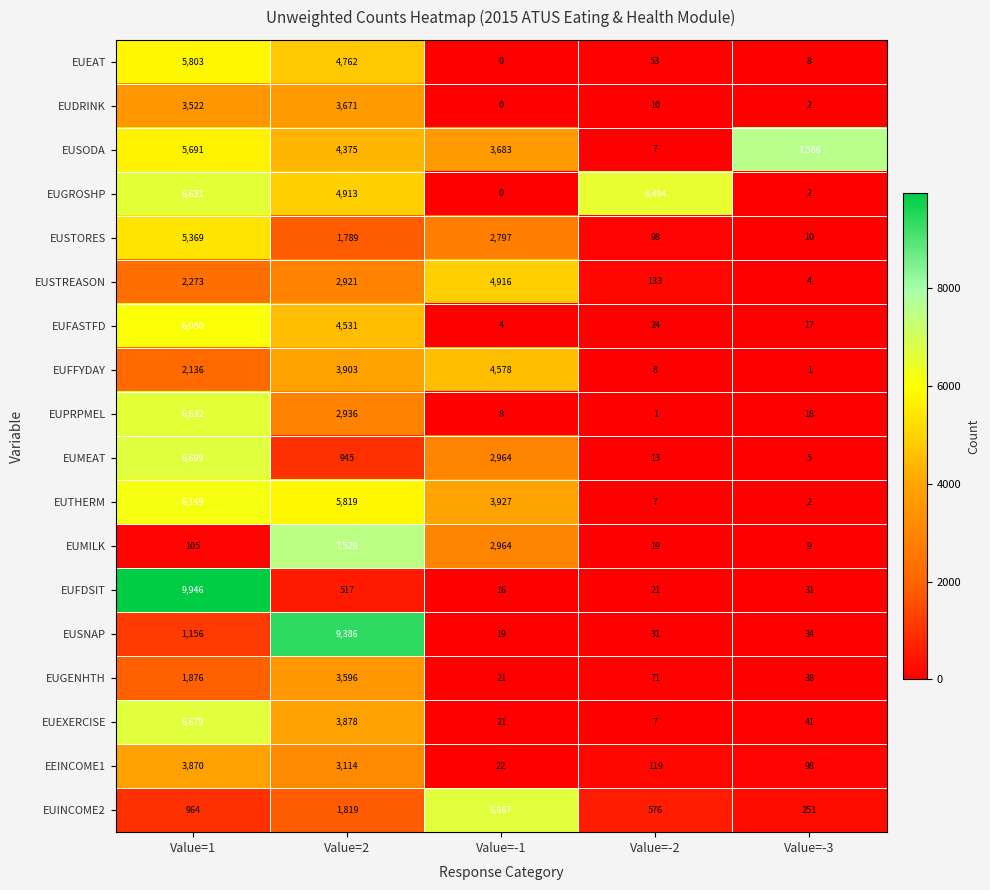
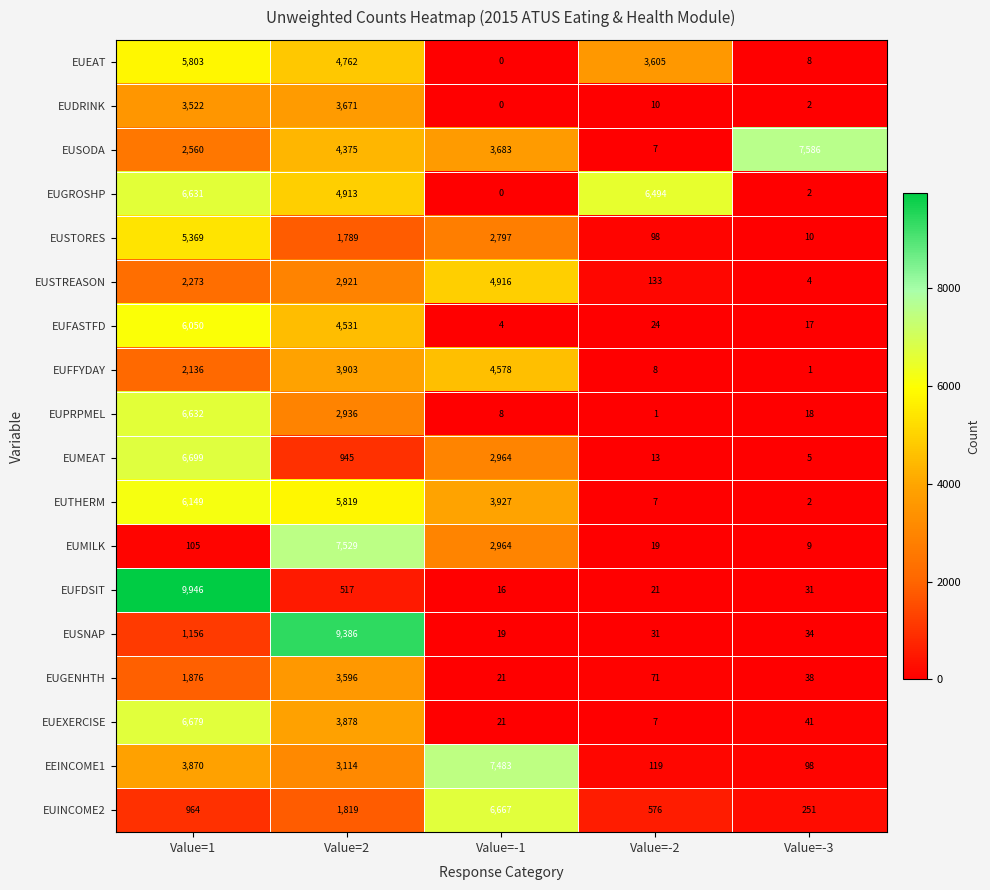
  {
    "EUEAT": {
      "Value=1": "5,803",
      "Value=2": "4,762",
      "Value=-1": "0",
-     "Value=-2": "53",
+     "Value=-2": "3,605",
      "Value=-3": "8"
    },
    "EUDRINK": {
      "Value=1": "3,522",
      "Value=2": "3,671",
      "Value=-1": "0",
      "Value=-2": "10",
      "Value=-3": "2"
    },
    "EUSODA": {
-     "Value=1": "5,691",
+     "Value=1": "2,560",
      "Value=2": "4,375",
      "Value=-1": "3,683",
      "Value=-2": "7",
      "Value=-3": "7,586"
    },
    "EUGROSHP": {
      "Value=1": "6,631",
      "Value=2": "4,913",
      "Value=-1": "0",
      "Value=-2": "6,494",
      "Value=-3": "2"
    },
    "EUSTORES": {
      "Value=1": "5,369",
      "Value=2": "1,789",
      "Value=-1": "2,797",
      "Value=-2": "98",
      "Value=-3": "10"
    },
    "EUSTREASON": {
      "Value=1": "2,273",
      "Value=2": "2,921",
      "Value=-1": "4,916",
      "Value=-2": "133",
      "Value=-3": "4"
    },
    "EUFASTFD": {
      "Value=1": "6,050",
      "Value=2": "4,531",
      "Value=-1": "4",
      "Value=-2": "24",
      "Value=-3": "17"
    },
    "EUFFYDAY": {
      "Value=1": "2,136",
      "Value=2": "3,903",
      "Value=-1": "4,578",
      "Value=-2": "8",
      "Value=-3": "1"
    },
    "EUPRPMEL": {
      "Value=1": "6,632",
      "Value=2": "2,936",
      "Value=-1": "8",
      "Value=-2": "1",
      "Value=-3": "18"
    },
    "EUMEAT": {
      "Value=1": "6,699",
      "Value=2": "945",
      "Value=-1": "2,964",
      "Value=-2": "13",
      "Value=-3": "5"
    },
    "EUTHERM": {
      "Value=1": "6,149",
      "Value=2": "5,819",
      "Value=-1": "3,927",
      "Value=-2": "7",
      "Value=-3": "2"
    },
    "EUMILK": {
      "Value=1": "105",
      "Value=2": "7,529",
      "Value=-1": "2,964",
      "Value=-2": "19",
      "Value=-3": "9"
    },
    "EUFDSIT": {
      "Value=1": "9,946",
      "Value=2": "517",
      "Value=-1": "16",
      "Value=-2": "21",
      "Value=-3": "31"
    },
    "EUSNAP": {
      "Value=1": "1,156",
      "Value=2": "9,386",
      "Value=-1": "19",
      "Value=-2": "31",
      "Value=-3": "34"
    },
    "EUGENHTH": {
      "Value=1": "1,876",
      "Value=2": "3,596",
      "Value=-1": "21",
      "Value=-2": "71",
      "Value=-3": "38"
    },
    "EUEXERCISE": {
      "Value=1": "6,679",
      "Value=2": "3,878",
      "Value=-1": "21",
      "Value=-2": "7",
      "Value=-3": "41"
    },
    "EEINCOME1": {
      "Value=1": "3,870",
      "Value=2": "3,114",
-     "Value=-1": "22",
+     "Value=-1": "7,483",
      "Value=-2": "119",
      "Value=-3": "98"
    },
    "EUINCOME2": {
      "Value=1": "964",
      "Value=2": "1,819",
      "Value=-1": "6,667",
      "Value=-2": "576",
      "Value=-3": "251"
    }
  }
